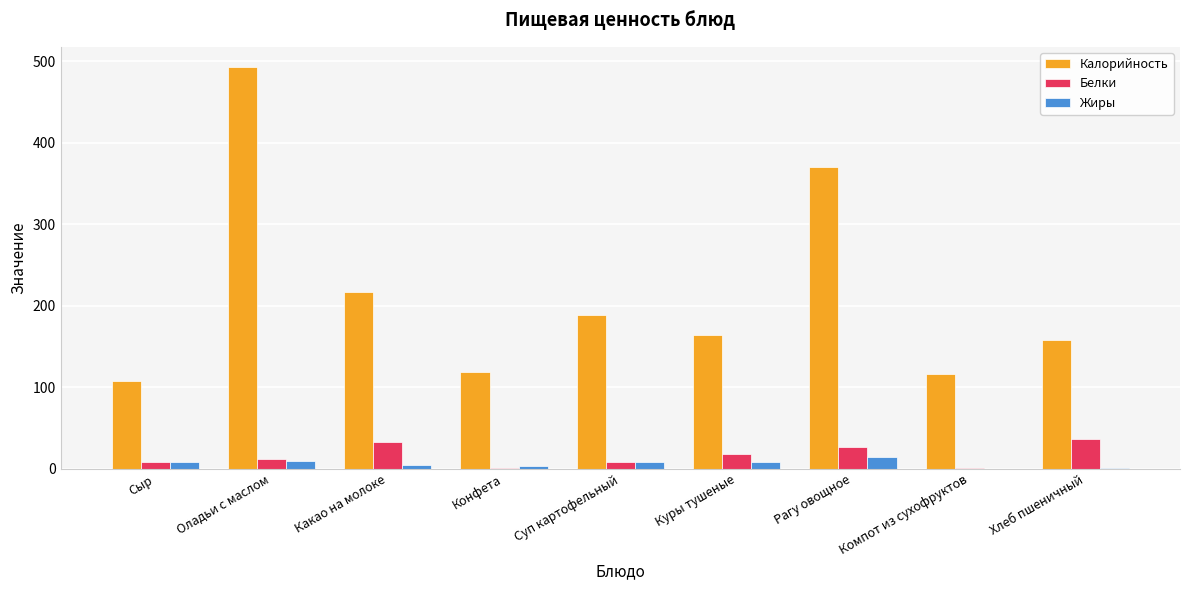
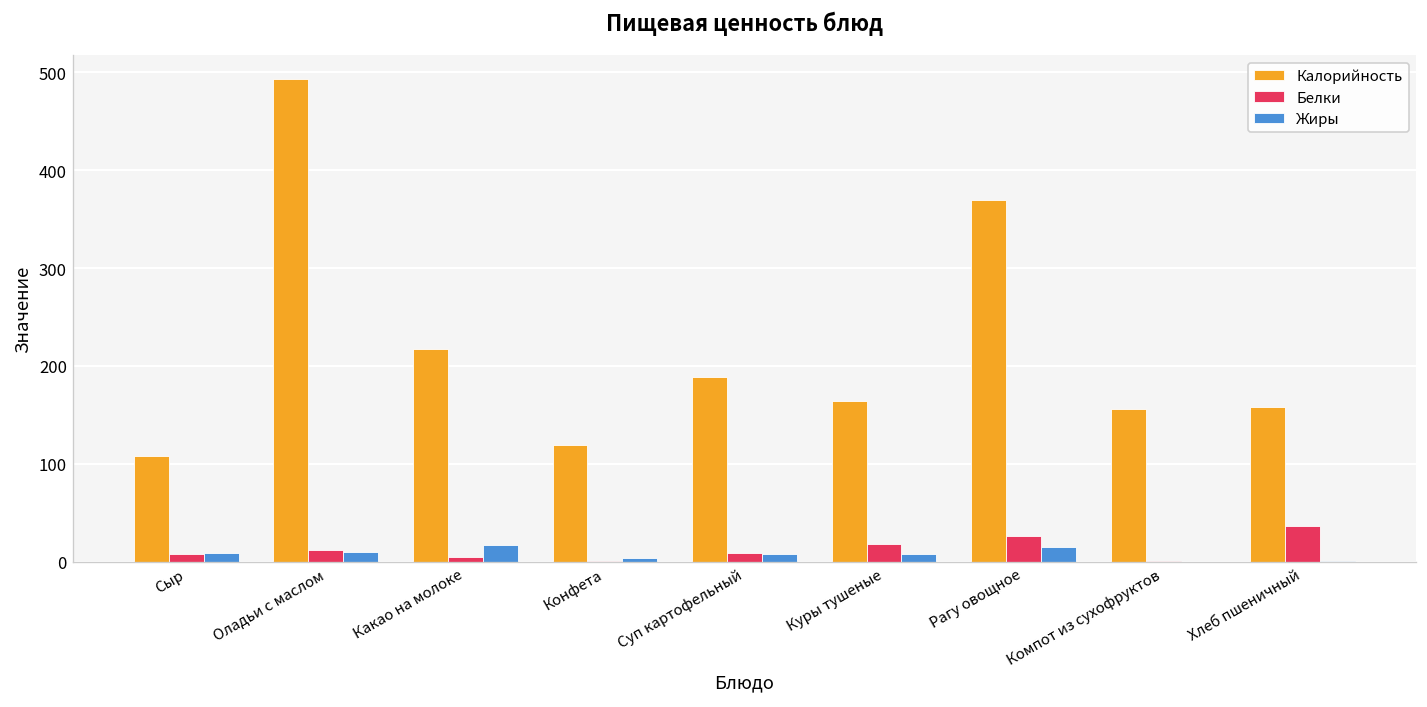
  {
    "Калорийность": {
      "Сыр": 110,
      "Оладьи с маслом": 490,
      "Какао на молоке": 220,
      "Конфета": 120,
      "Суп картофельный": 190,
      "Куры тушеные": 160,
      "Рагу овощное": 370,
-     "Компот из сухофруктов": 120,
+     "Компот из сухофруктов": 160,
      "Хлеб пшеничный": 160
    },
    "Белки": {
      "Сыр": 10,
      "Оладьи с маслом": 10,
-     "Какао на молоке": 30,
+     "Какао на молоке": 0,
      "Суп картофельный": 10,
      "Куры тушеные": 20,
      "Рагу овощное": 30,
      "Хлеб пшеничный": 40
    },
    "Жиры": {
      "Сыр": 10,
      "Оладьи с маслом": 10,
-     "Какао на молоке": 10,
+     "Какао на молоке": 20,
      "Конфета": 0,
      "Суп картофельный": 10,
      "Куры тушеные": 10,
      "Рагу овощное": 10,
      "Компот из сухофруктов": 0
    }
  }
